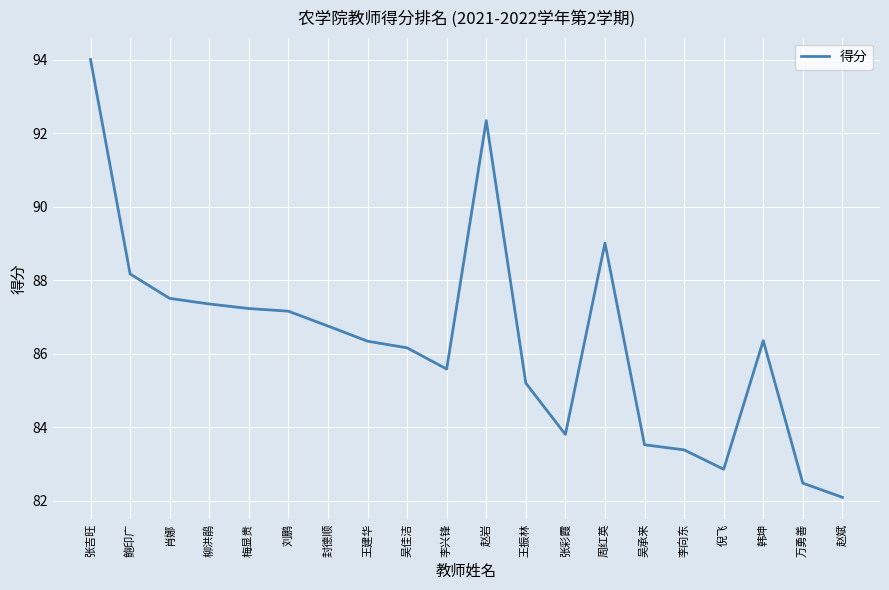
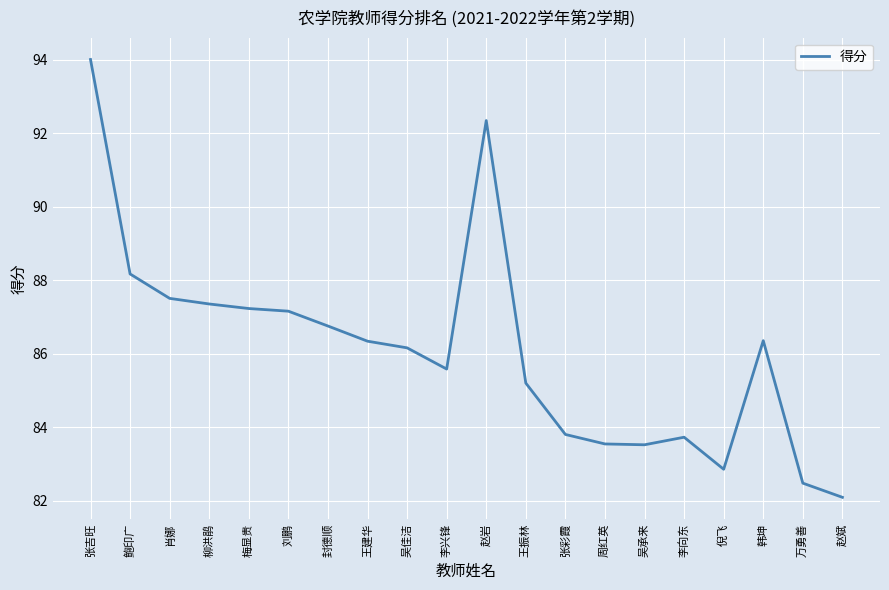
  {
    "张吉旺": 94.0,
    "鲍印广": 88.2,
    "肖娜": 87.5,
    "柳洪鹃": 87.4,
    "梅显贵": 87.2,
    "刘鹏": 87.2,
    "封德顺": 86.8,
    "王建华": 86.3,
    "吴佳洁": 86.2,
    "李兴锋": 85.6,
    "赵岩": 92.3,
    "王振林": 85.2,
    "张彩霞": 83.8,
-   "周红英": 89.0,
+   "周红英": 83.5,
    "吴承来": 83.5,
-   "李向东": 83.4,
+   "李向东": 83.7,
    "倪飞": 82.9,
    "韩坤": 86.4,
    "万勇善": 82.5,
    "赵斌": 82.1
  }
